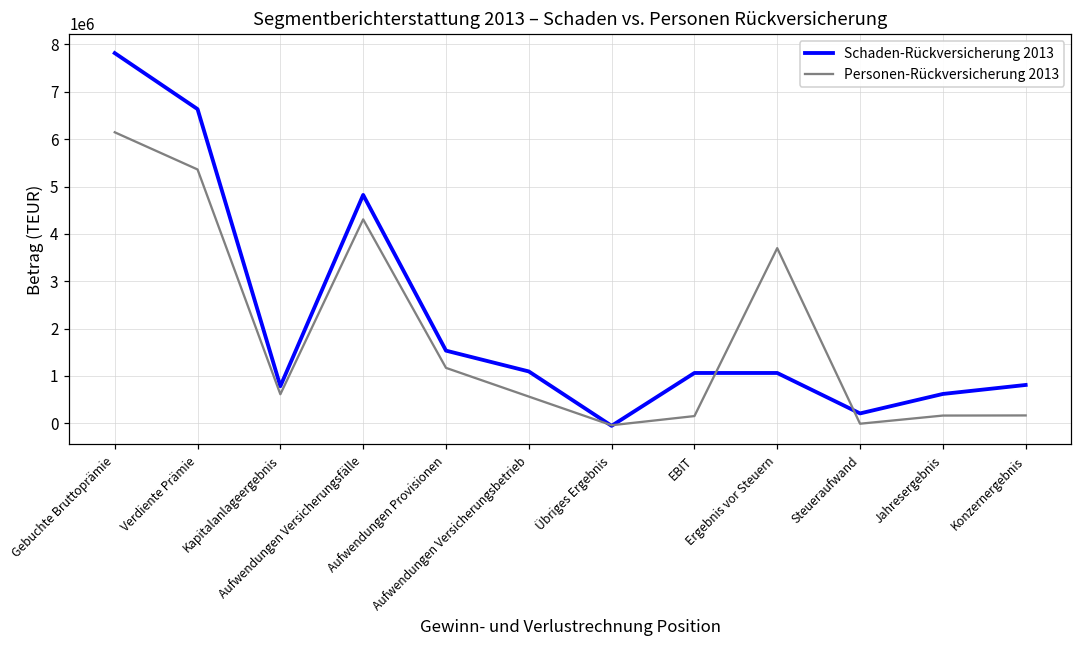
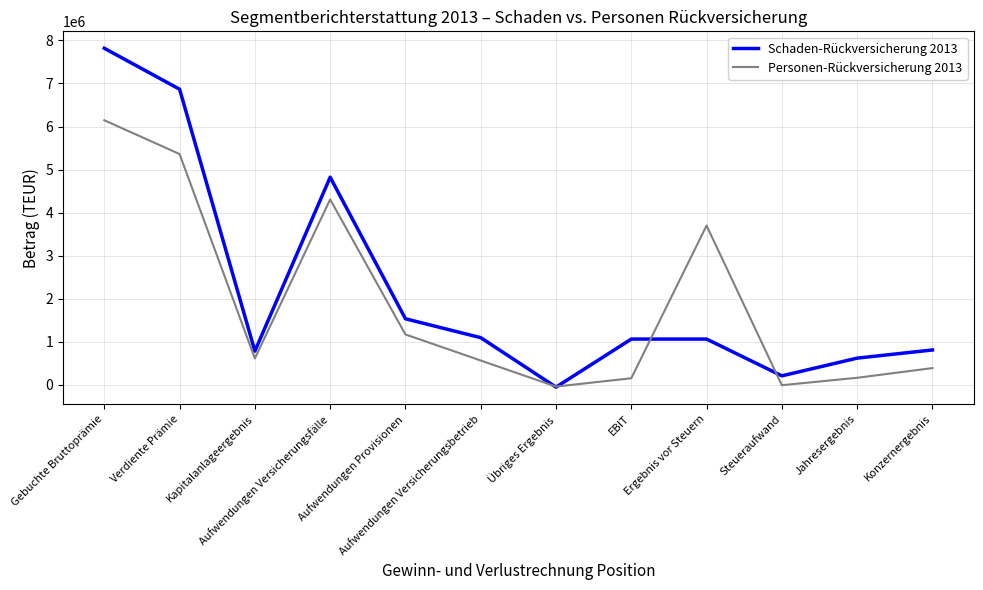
  {
    "Schaden-Rückversicherung 2013": {
      "Gebuchte Bruttoprämie": 7800000,
-     "Verdiente Prämie": 6600000,
+     "Verdiente Prämie": 6900000,
      "Kapitalanlageergebnis": 800000,
      "Aufwendungen Versicherungsfälle": 4800000,
      "Aufwendungen Provisionen": 1500000,
      "Aufwendungen Versicherungsbetrieb": 1100000,
      "EBIT": 1100000,
      "Ergebnis vor Steuern": 1100000,
      "Steueraufwand": 200000,
      "Jahresergebnis": 600000,
      "Konzernergebnis": 800000
    },
    "Personen-Rückversicherung 2013": {
      "Gebuchte Bruttoprämie": 6100000,
      "Verdiente Prämie": 5400000,
      "Kapitalanlageergebnis": 600000,
      "Aufwendungen Versicherungsfälle": 4300000,
      "Aufwendungen Provisionen": 1200000,
      "Aufwendungen Versicherungsbetrieb": 600000,
      "EBIT": 200000,
      "Ergebnis vor Steuern": 3700000,
      "Steueraufwand": 0,
      "Jahresergebnis": 200000,
-     "Konzernergebnis": 200000
+     "Konzernergebnis": 400000
    }
  }
